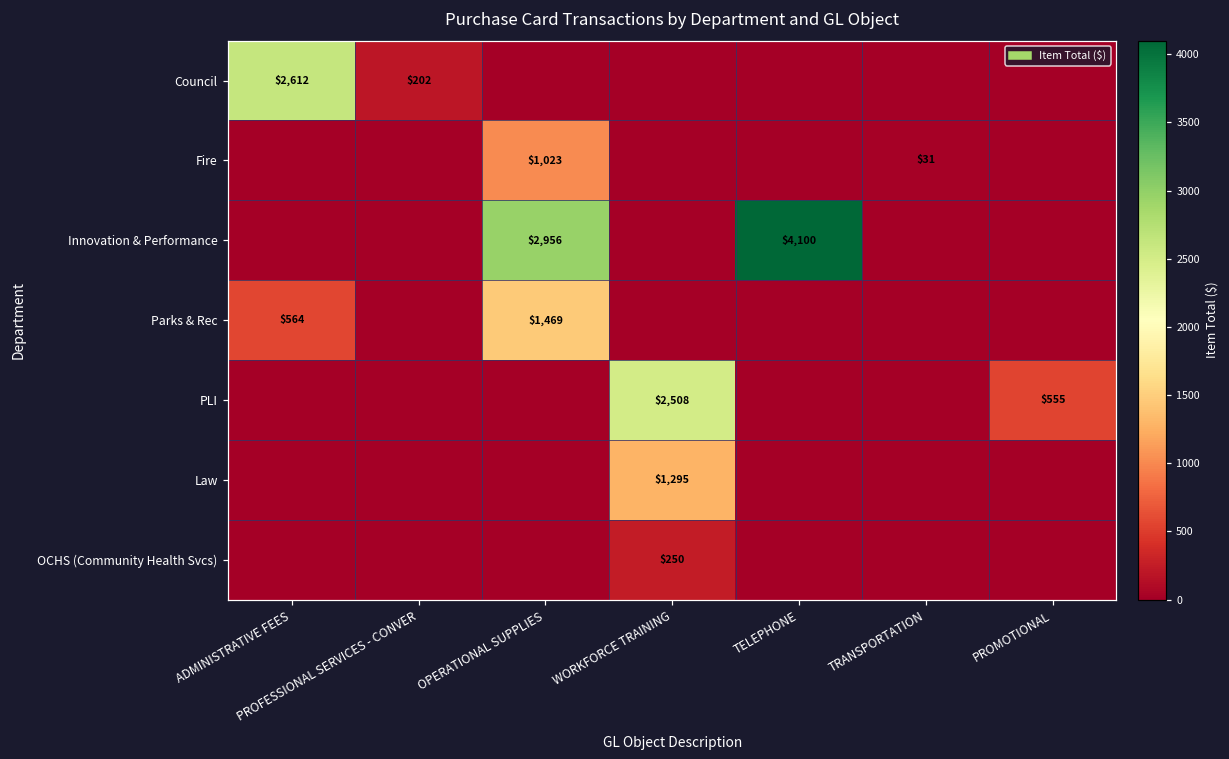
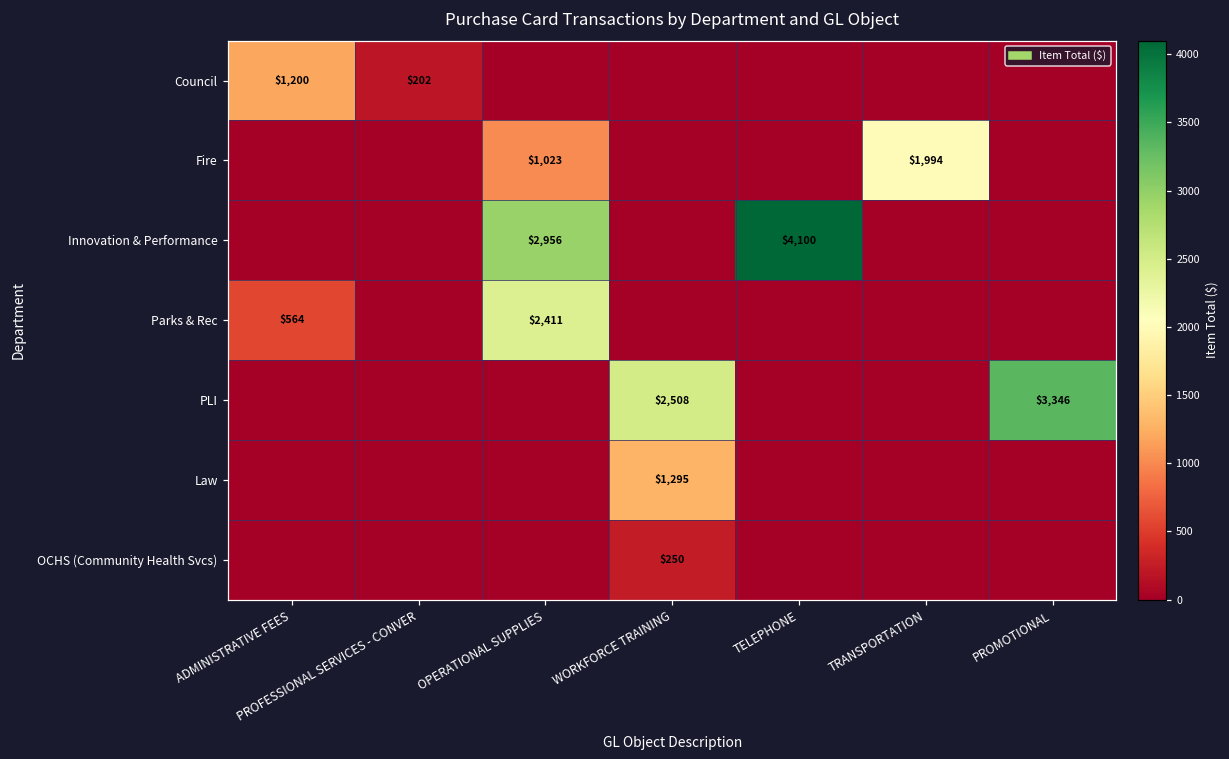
  {
    "Council": {
-     "ADMINISTRATIVE FEES": "$2,612",
+     "ADMINISTRATIVE FEES": "$1,200",
      "PROFESSIONAL SERVICES - CONVER": "$202"
    },
    "Fire": {
      "OPERATIONAL SUPPLIES": "$1,023",
-     "TRANSPORTATION": "$31"
+     "TRANSPORTATION": "$1,994"
    },
    "Innovation & Performance": {
      "OPERATIONAL SUPPLIES": "$2,956",
      "TELEPHONE": "$4,100"
    },
    "Parks & Rec": {
      "ADMINISTRATIVE FEES": "$564",
-     "OPERATIONAL SUPPLIES": "$1,469"
+     "OPERATIONAL SUPPLIES": "$2,411"
    },
    "PLI": {
      "WORKFORCE TRAINING": "$2,508",
-     "PROMOTIONAL": "$555"
+     "PROMOTIONAL": "$3,346"
    },
    "Law": {
      "WORKFORCE TRAINING": "$1,295"
    },
    "OCHS (Community Health Svcs)": {
      "WORKFORCE TRAINING": "$250"
    }
  }
